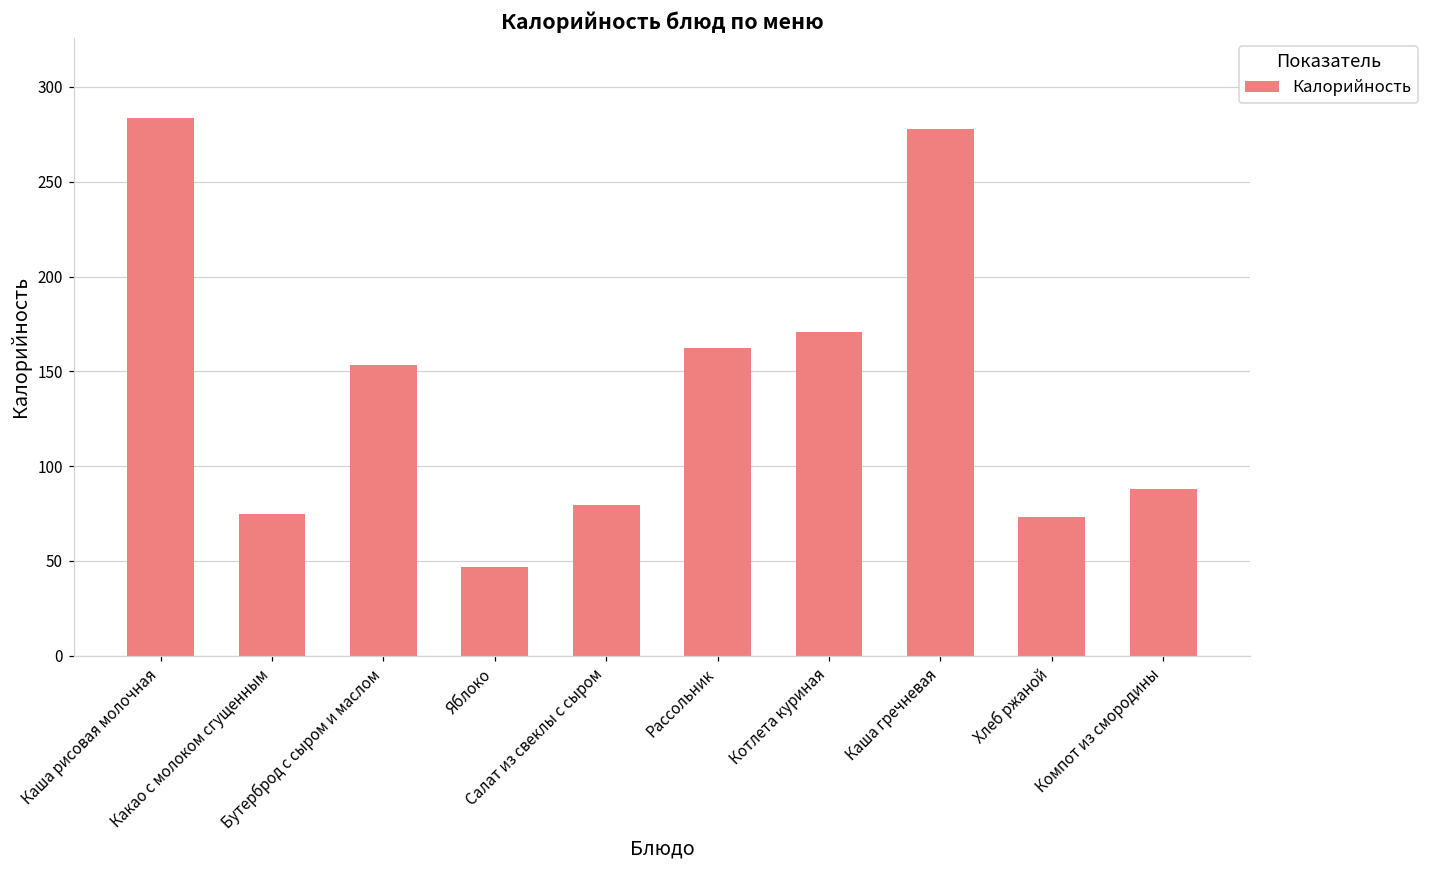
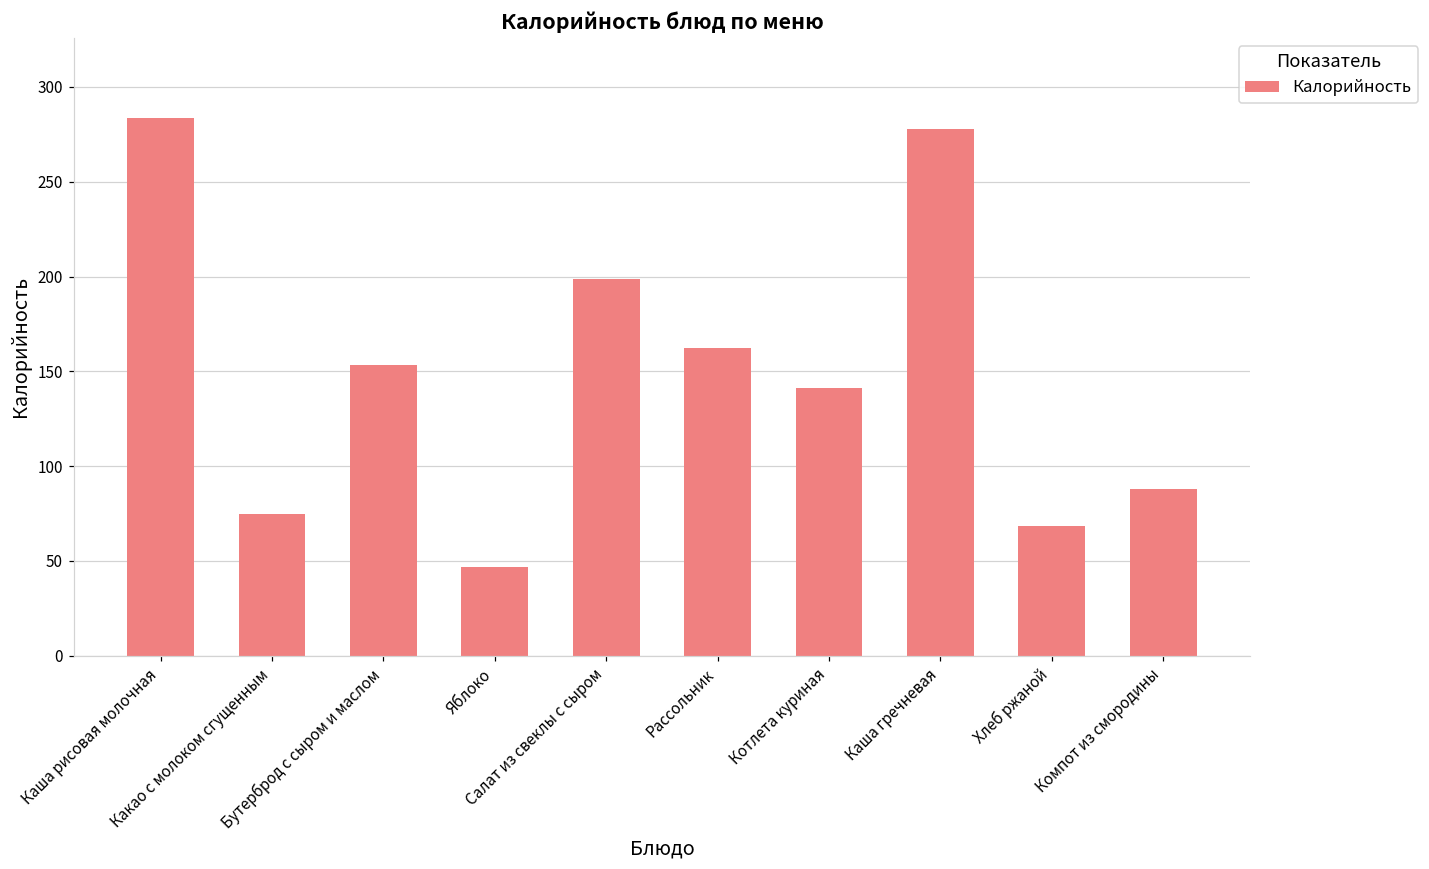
  {
    "Каша рисовая молочная": 283,
    "Какао с молоком сгущенным": 75,
    "Бутерброд с сыром и маслом": 153,
    "Яблоко": 47,
-   "Салат из свеклы с сыром": 80,
+   "Салат из свеклы с сыром": 199,
    "Рассольник": 162,
-   "Котлета куриная": 171,
+   "Котлета куриная": 141,
    "Каша гречневая": 278,
-   "Хлеб ржаной": 73,
+   "Хлеб ржаной": 68,
    "Компот из смородины": 88
  }
